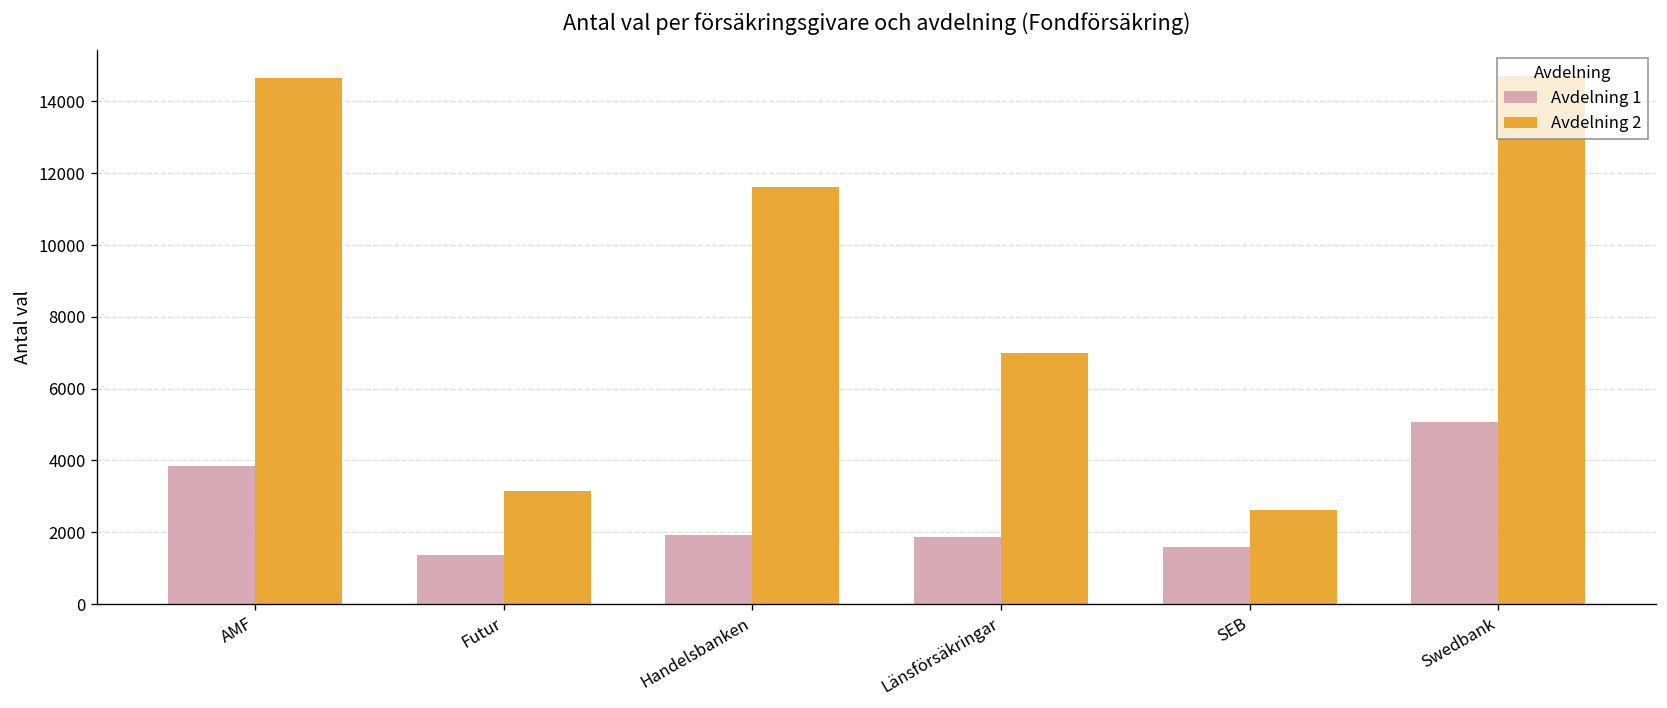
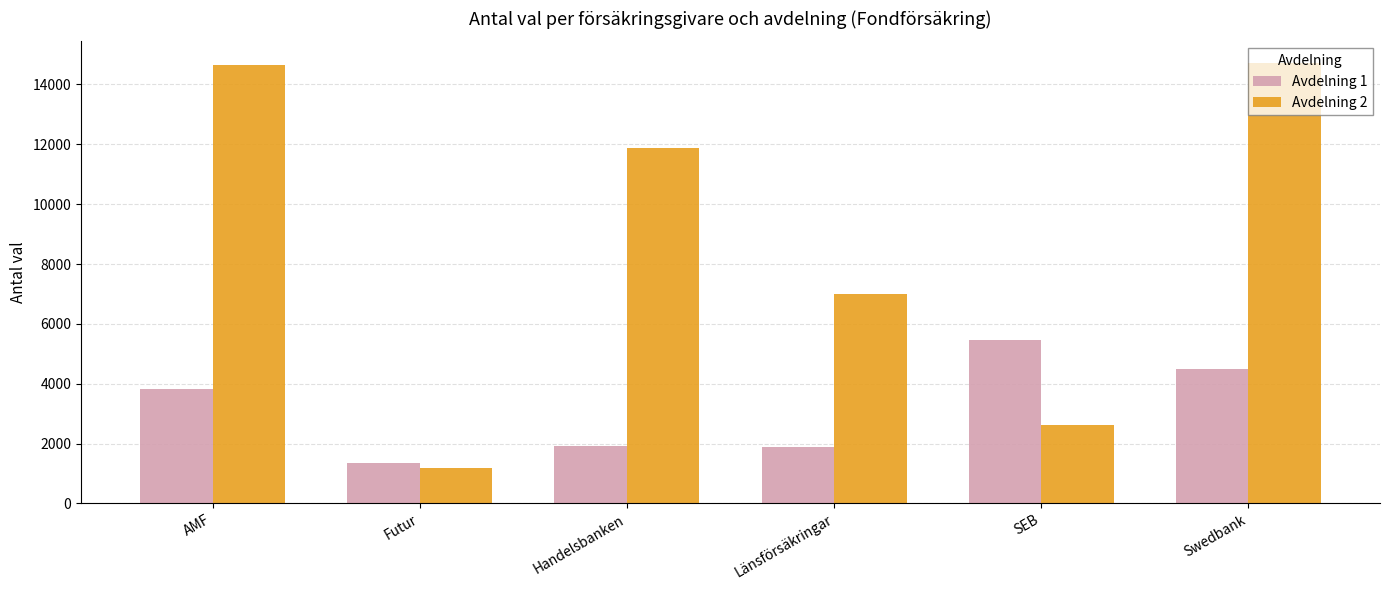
  {
    "Avdelning 1": {
      "AMF": 3800,
      "Futur": 1400,
      "Handelsbanken": 1900,
      "Länsförsäkringar": 1900,
-     "SEB": 1600,
-     "Swedbank": 5100
+     "SEB": 5500,
+     "Swedbank": 4500
    },
    "Avdelning 2": {
      "AMF": 14600,
-     "Futur": 3200,
-     "Handelsbanken": 11600,
+     "Futur": 1200,
+     "Handelsbanken": 11900,
      "Länsförsäkringar": 7000,
      "SEB": 2600
    }
  }
